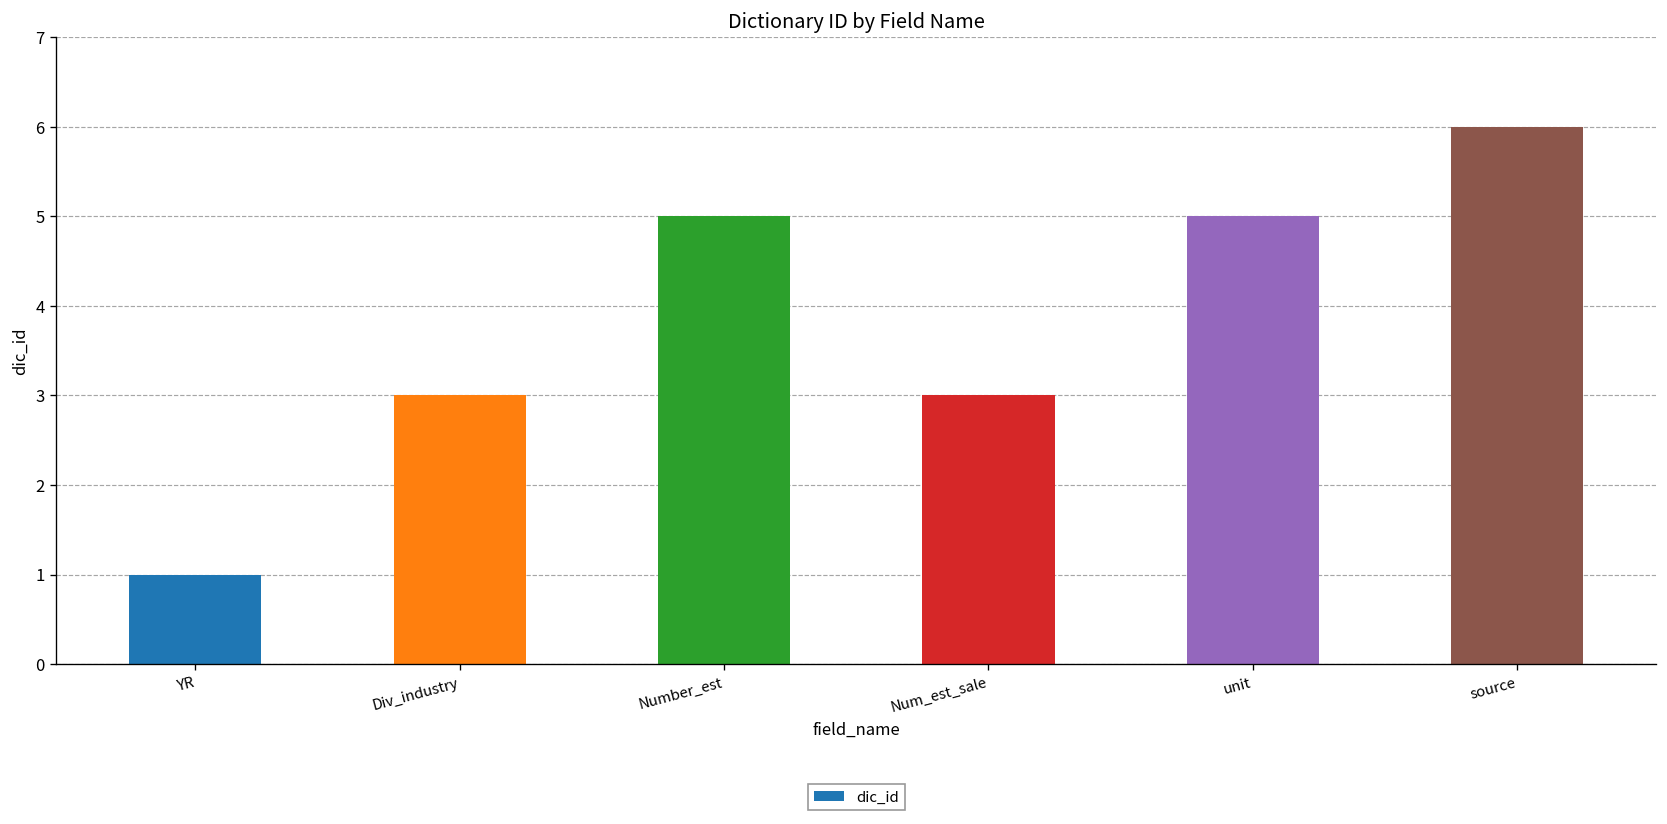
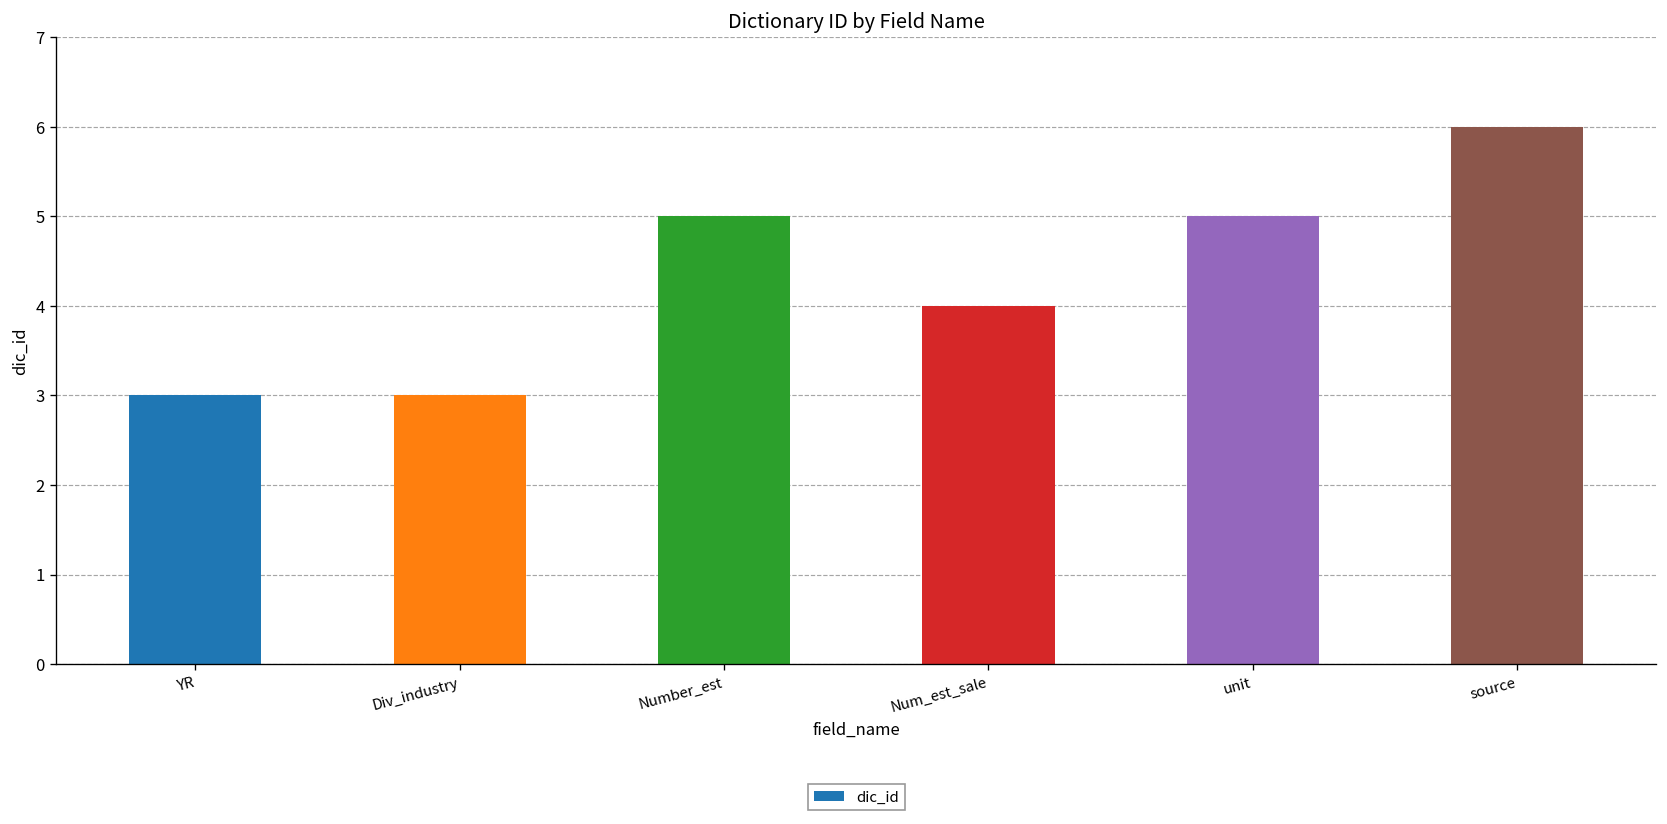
  {
-   "YR": 1,
+   "YR": 3,
    "Div_industry": 3,
    "Number_est": 5,
-   "Num_est_sale": 3,
+   "Num_est_sale": 4,
    "unit": 5,
    "source": 6
  }
